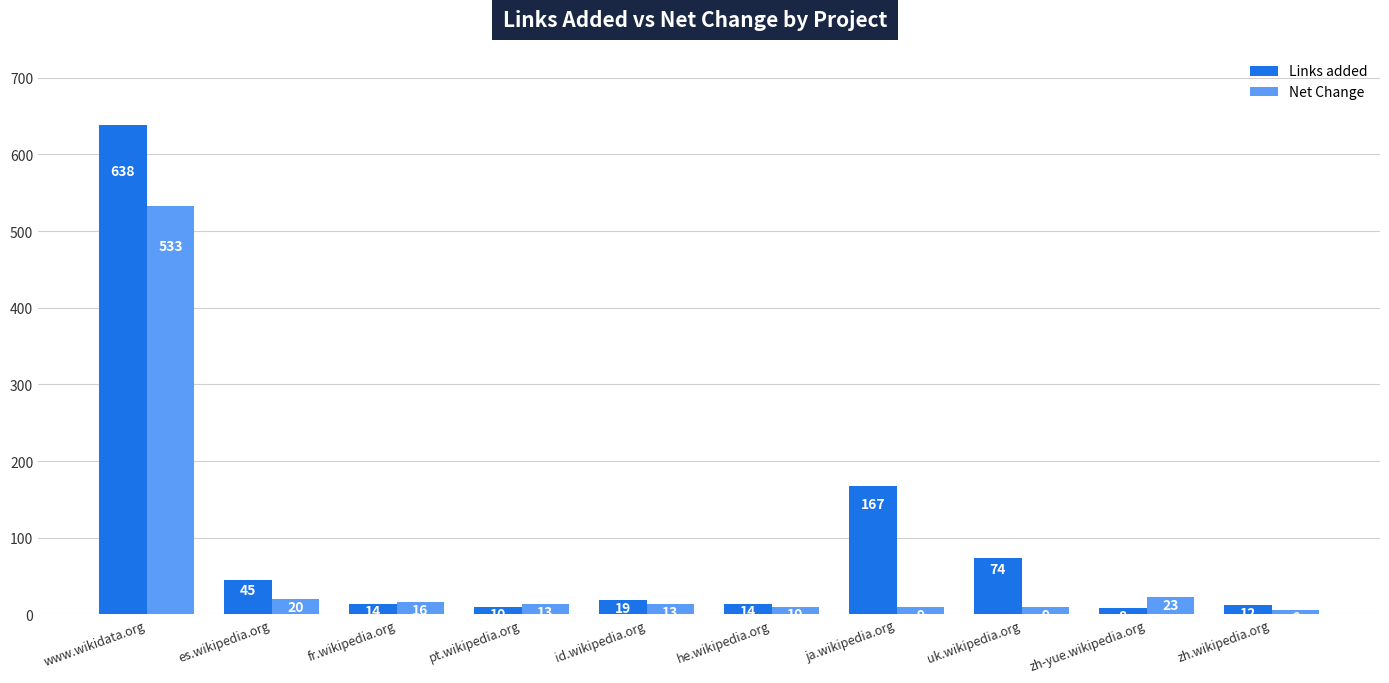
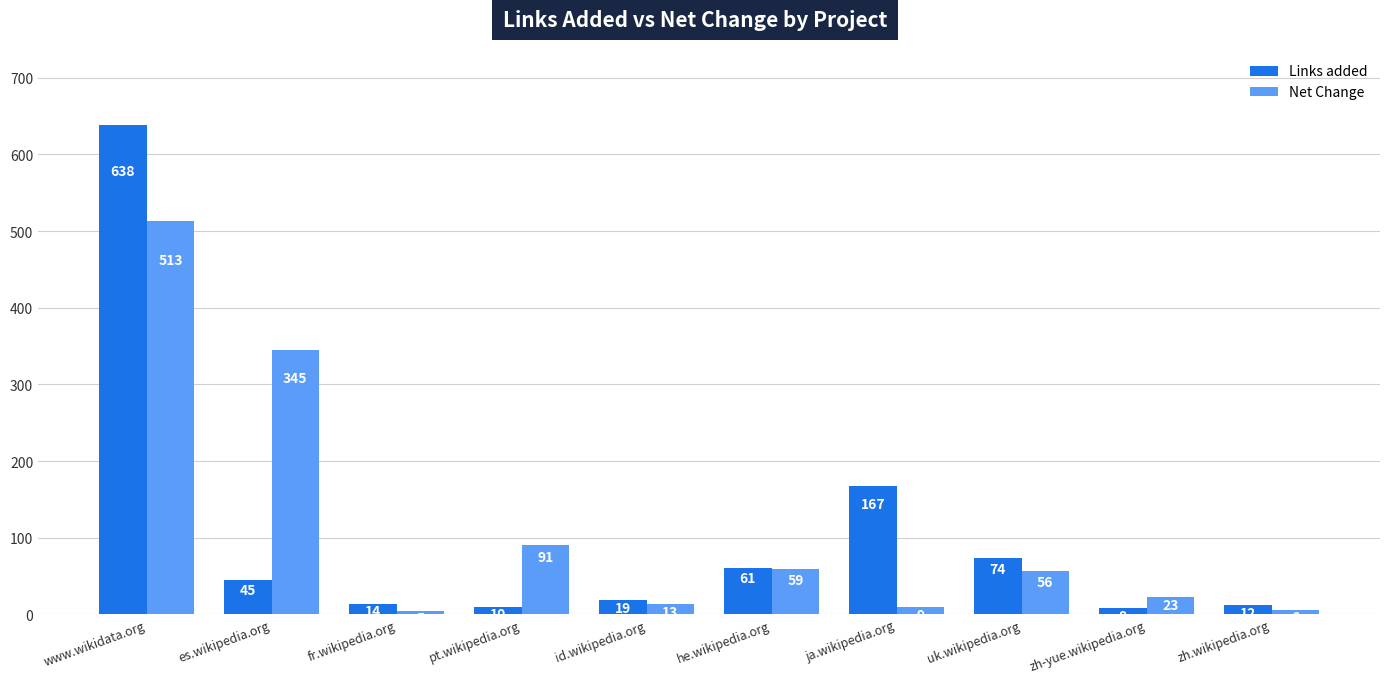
  {
    "Links added": {
      "www.wikidata.org": 638,
      "es.wikipedia.org": 45,
      "fr.wikipedia.org": 14,
      "id.wikipedia.org": 19,
-     "he.wikipedia.org": 14,
+     "he.wikipedia.org": 61,
      "ja.wikipedia.org": 167,
      "uk.wikipedia.org": 74,
      "zh.wikipedia.org": 12
    },
    "Net Change": {
-     "www.wikidata.org": 533,
-     "es.wikipedia.org": 20,
-     "fr.wikipedia.org": 20,
-     "pt.wikipedia.org": 13,
+     "www.wikidata.org": 513,
+     "es.wikipedia.org": 345,
+     "fr.wikipedia.org": 10,
+     "pt.wikipedia.org": 91,
      "id.wikipedia.org": 13,
-     "he.wikipedia.org": 10,
-     "uk.wikipedia.org": 10,
+     "he.wikipedia.org": 60,
+     "uk.wikipedia.org": 60,
      "zh-yue.wikipedia.org": 23
    }
  }
